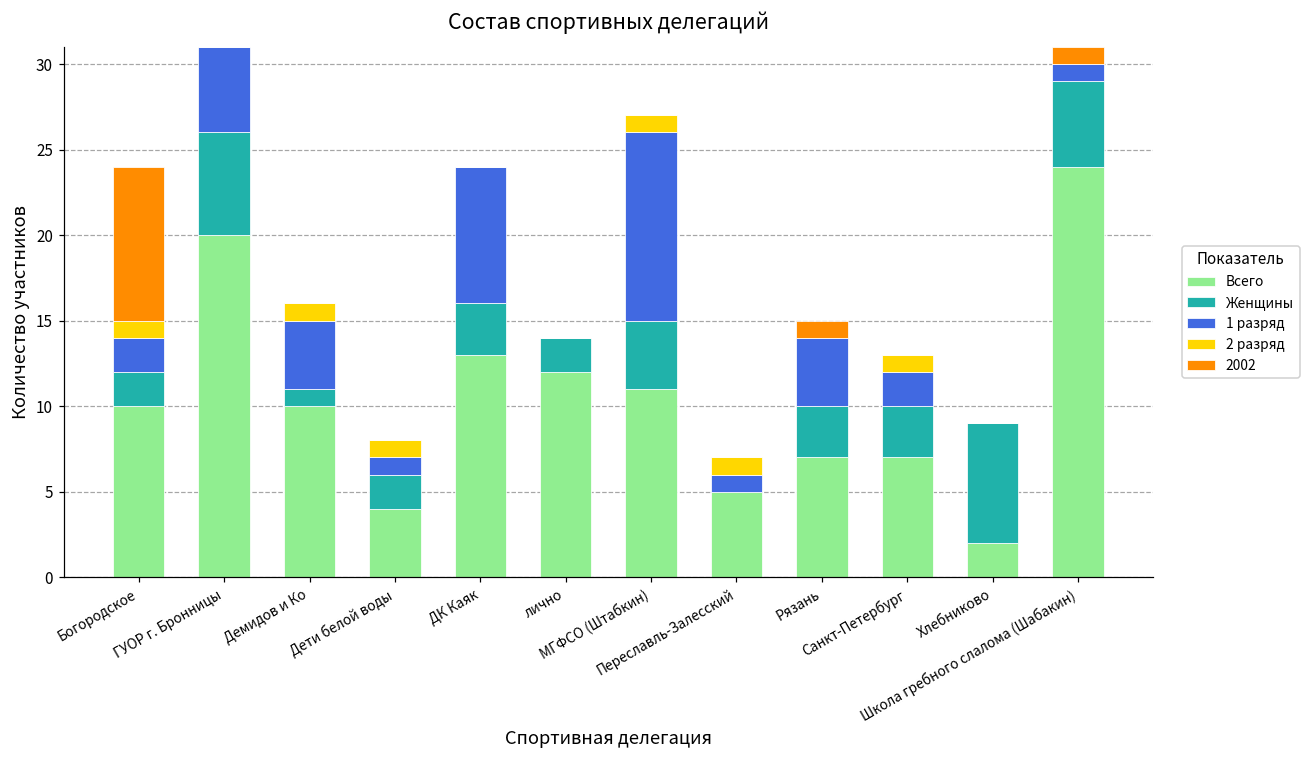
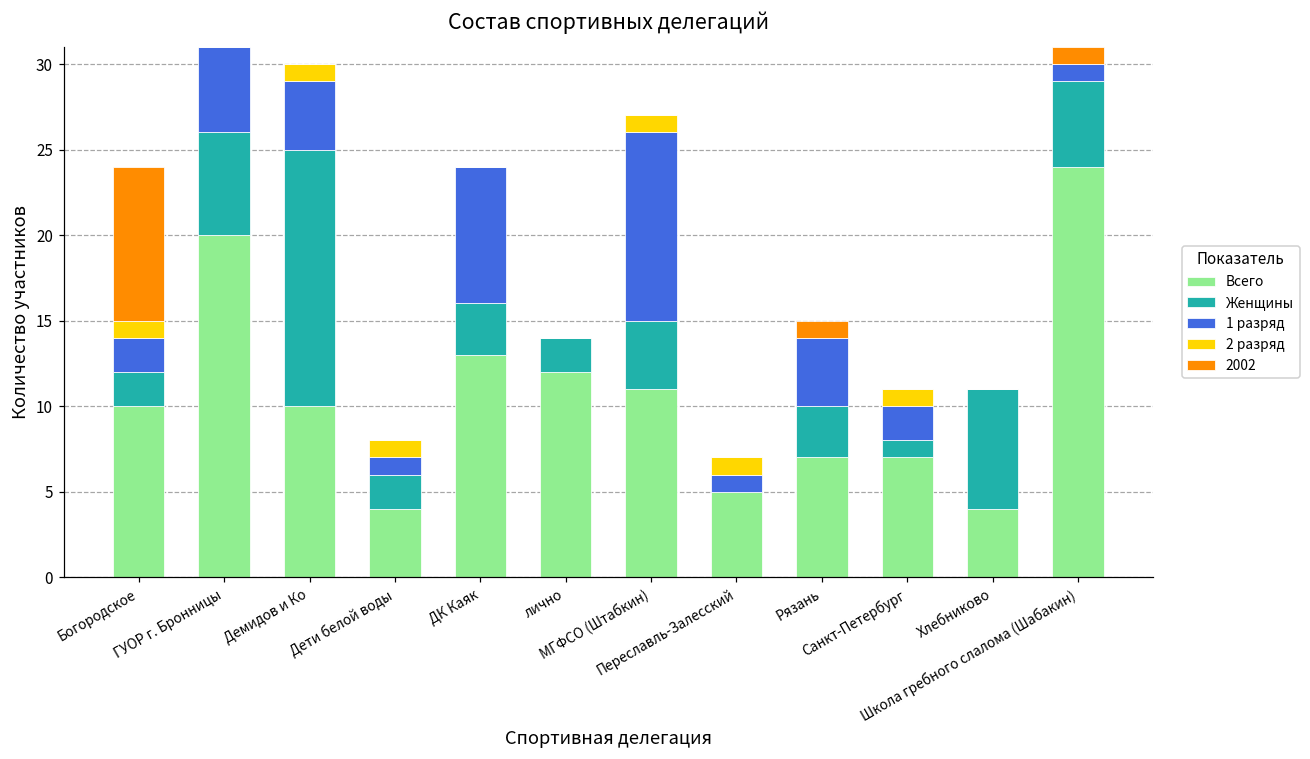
  {
    "Всего": {
      "Богородское": 10,
      "ГУОР г. Бронницы": 20,
      "Демидов и Ко": 10,
      "Дети белой воды": 4,
      "ДК Каяк": 13,
      "лично": 12,
      "МГФСО (Штабкин)": 11,
      "Переславль-Залесский": 5,
      "Рязань": 7,
      "Санкт-Петербург": 7,
-     "Хлебниково": 2,
+     "Хлебниково": 4,
      "Школа гребного слалома (Шабакин)": 24
    },
    "Женщины": {
      "Богородское": 2,
      "ГУОР г. Бронницы": 6,
-     "Демидов и Ко": 1,
+     "Демидов и Ко": 15,
      "Дети белой воды": 2,
      "ДК Каяк": 3,
      "лично": 2,
      "МГФСО (Штабкин)": 4,
      "Переславль-Залесский": 0,
      "Рязань": 3,
-     "Санкт-Петербург": 3,
+     "Санкт-Петербург": 1,
      "Хлебниково": 7,
      "Школа гребного слалома (Шабакин)": 5
    },
    "1 разряд": {
      "Богородское": 2,
      "ГУОР г. Бронницы": 5,
      "Демидов и Ко": 4,
      "Дети белой воды": 1,
      "ДК Каяк": 8,
      "лично": 0,
      "МГФСО (Штабкин)": 11,
      "Переславль-Залесский": 1,
      "Рязань": 4,
      "Санкт-Петербург": 2,
      "Хлебниково": 0,
      "Школа гребного слалома (Шабакин)": 1
    },
    "2 разряд": {
      "Богородское": 1,
      "ГУОР г. Бронницы": 0,
      "Демидов и Ко": 1,
      "Дети белой воды": 1,
      "ДК Каяк": 0,
      "лично": 0,
      "МГФСО (Штабкин)": 1,
      "Переславль-Залесский": 1,
      "Рязань": 0,
      "Санкт-Петербург": 1,
      "Хлебниково": 0,
      "Школа гребного слалома (Шабакин)": 0
    },
    "2002": {
      "Богородское": 9,
      "ГУОР г. Бронницы": 0,
      "Демидов и Ко": 0,
      "Дети белой воды": 0,
      "ДК Каяк": 0,
      "лично": 0,
      "МГФСО (Штабкин)": 0,
      "Переславль-Залесский": 0,
      "Рязань": 1,
      "Санкт-Петербург": 0,
      "Хлебниково": 0,
      "Школа гребного слалома (Шабакин)": 1
    }
  }
